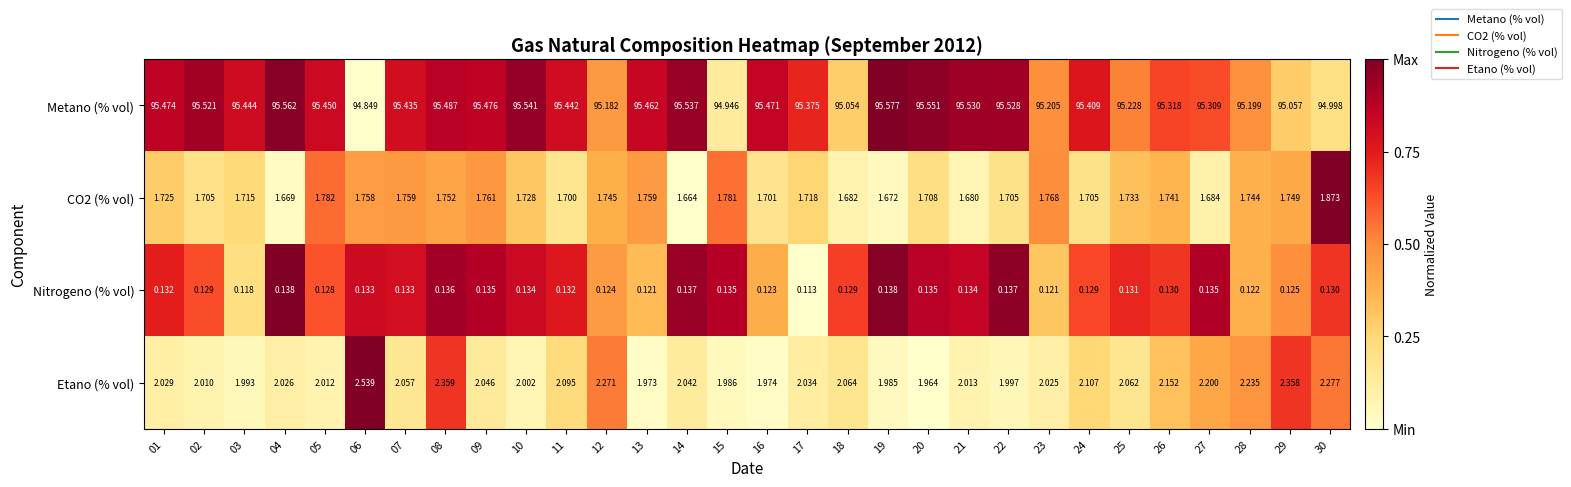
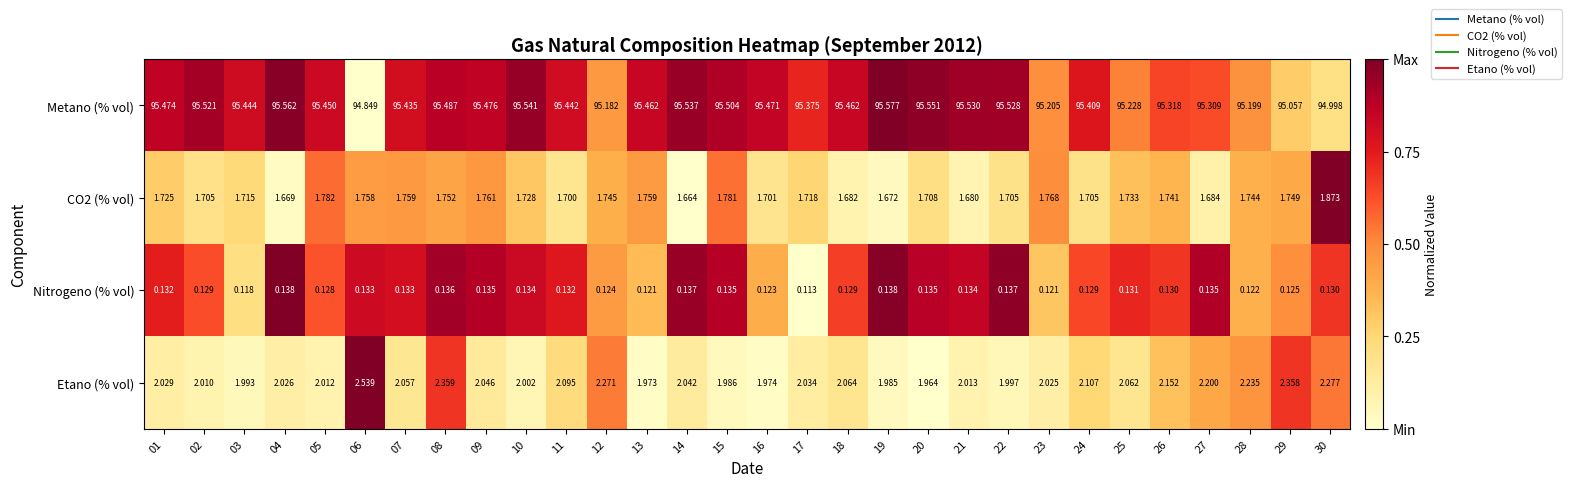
  {
    "Metano (% vol)": {
      "01": 95.474,
      "02": 95.521,
      "03": 95.444,
      "04": 95.562,
      "05": 95.450,
      "06": 94.849,
      "07": 95.435,
      "08": 95.487,
      "09": 95.476,
      "10": 95.541,
      "11": 95.442,
      "12": 95.182,
      "13": 95.462,
      "14": 95.537,
-     "15": 94.946,
+     "15": 95.504,
      "16": 95.471,
      "17": 95.375,
-     "18": 95.054,
+     "18": 95.462,
      "19": 95.577,
      "20": 95.551,
      "21": 95.530,
      "22": 95.528,
      "23": 95.205,
      "24": 95.409,
      "25": 95.228,
      "26": 95.318,
      "27": 95.309,
      "28": 95.199,
      "29": 95.057,
      "30": 94.998
    },
    "CO2 (% vol)": {
      "01": 1.725,
      "02": 1.705,
      "03": 1.715,
      "04": 1.669,
      "05": 1.782,
      "06": 1.758,
      "07": 1.759,
      "08": 1.752,
      "09": 1.761,
      "10": 1.728,
      "11": 1.700,
      "12": 1.745,
      "13": 1.759,
      "14": 1.664,
      "15": 1.781,
      "16": 1.701,
      "17": 1.718,
      "18": 1.682,
      "19": 1.672,
      "20": 1.708,
      "21": 1.680,
      "22": 1.705,
      "23": 1.768,
      "24": 1.705,
      "25": 1.733,
      "26": 1.741,
      "27": 1.684,
      "28": 1.744,
      "29": 1.749,
      "30": 1.873
    },
    "Nitrogeno (% vol)": {
      "01": 0.132,
      "02": 0.129,
      "03": 0.118,
      "04": 0.138,
      "05": 0.128,
      "06": 0.133,
      "07": 0.133,
      "08": 0.136,
      "09": 0.135,
      "10": 0.134,
      "11": 0.132,
      "12": 0.124,
      "13": 0.121,
      "14": 0.137,
      "15": 0.135,
      "16": 0.123,
      "17": 0.113,
      "18": 0.129,
      "19": 0.138,
      "20": 0.135,
      "21": 0.134,
      "22": 0.137,
      "23": 0.121,
      "24": 0.129,
      "25": 0.131,
      "26": 0.130,
      "27": 0.135,
      "28": 0.122,
      "29": 0.125,
      "30": 0.130
    },
    "Etano (% vol)": {
      "01": 2.029,
      "02": 2.010,
      "03": 1.993,
      "04": 2.026,
      "05": 2.012,
      "06": 2.539,
      "07": 2.057,
      "08": 2.359,
      "09": 2.046,
      "10": 2.002,
      "11": 2.095,
      "12": 2.271,
      "13": 1.973,
      "14": 2.042,
      "15": 1.986,
      "16": 1.974,
      "17": 2.034,
      "18": 2.064,
      "19": 1.985,
      "20": 1.964,
      "21": 2.013,
      "22": 1.997,
      "23": 2.025,
      "24": 2.107,
      "25": 2.062,
      "26": 2.152,
      "27": 2.200,
      "28": 2.235,
      "29": 2.358,
      "30": 2.277
    }
  }
